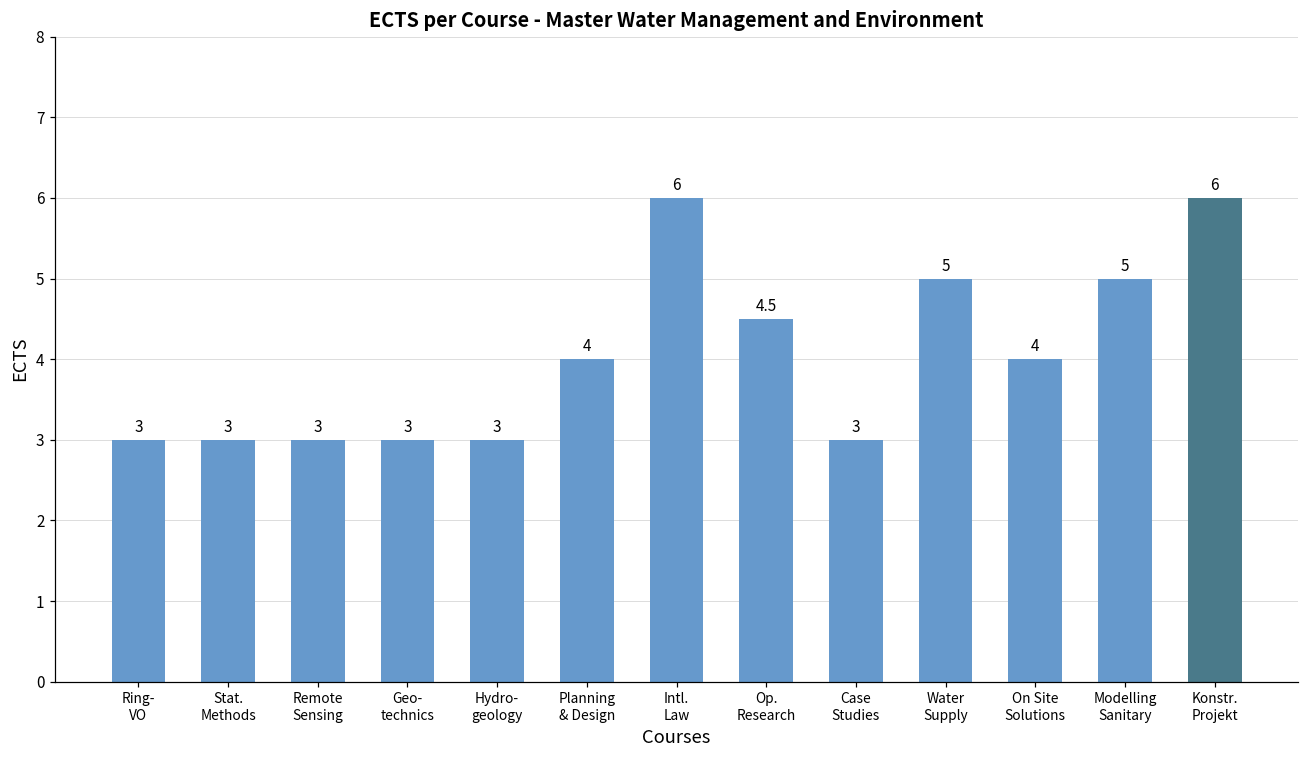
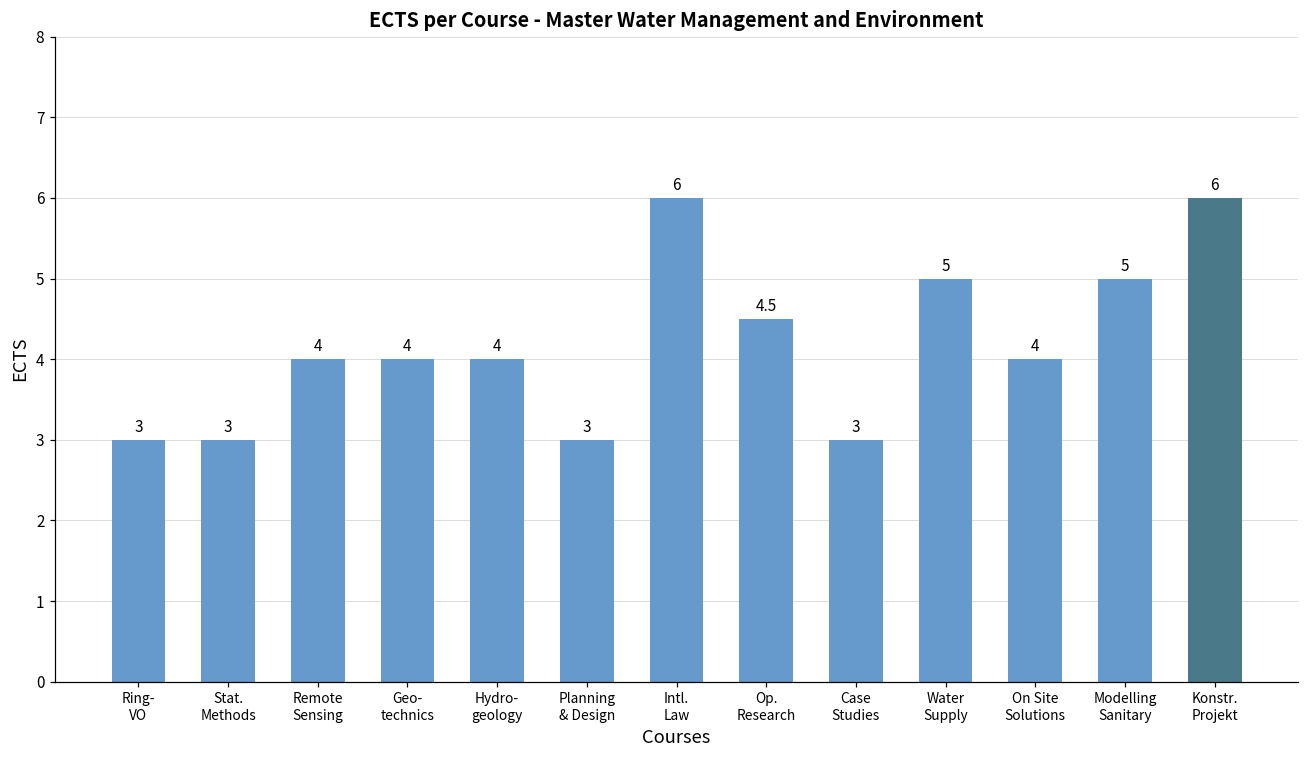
  {
    "Ring- VO": 3,
    "Stat. Methods": 3,
-   "Remote Sensing": 3,
-   "Geo- technics": 3,
-   "Hydro- geology": 3,
-   "Planning & Design": 4,
+   "Remote Sensing": 4,
+   "Geo- technics": 4,
+   "Hydro- geology": 4,
+   "Planning & Design": 3,
    "Intl. Law": 6,
    "Op. Research": 4.5,
    "Case Studies": 3,
    "Water Supply": 5,
    "On Site Solutions": 4,
    "Modelling Sanitary": 5,
    "Konstr. Projekt": 6
  }
